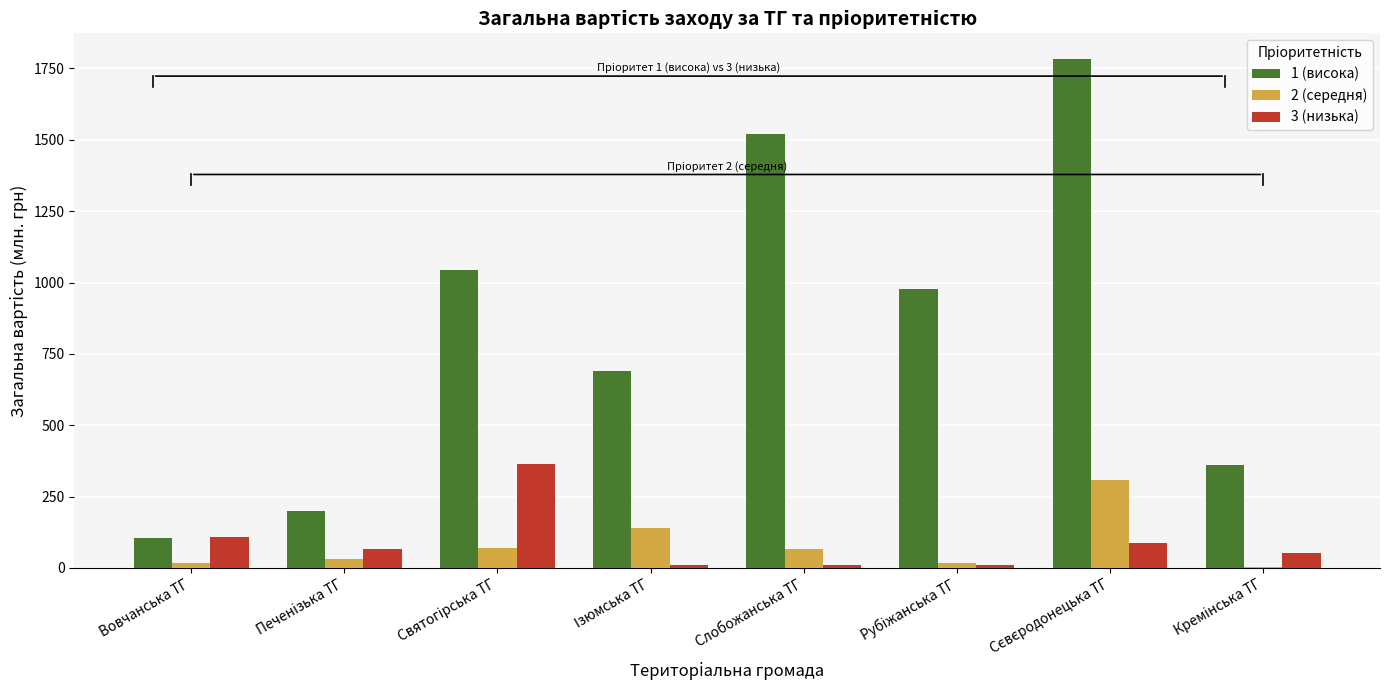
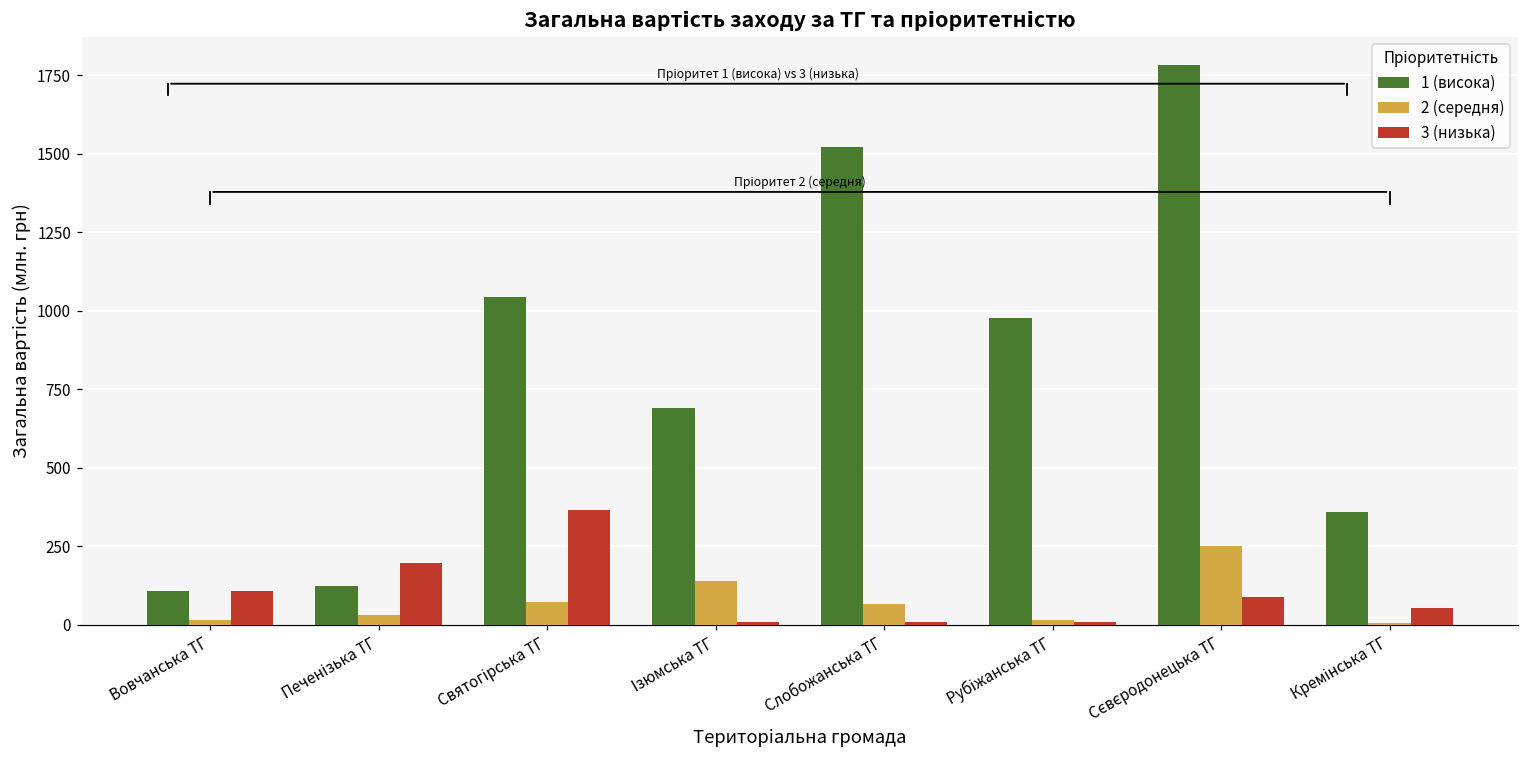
  {
    "1 (висока)": {
      "Вовчанська ТГ": 110,
-     "Печенізька ТГ": 200,
+     "Печенізька ТГ": 130,
      "Святогірська ТГ": 1040,
      "Ізюмська ТГ": 690,
      "Слобожанська ТГ": 1520,
      "Рубіжанська ТГ": 980,
      "Сєвєродонецька ТГ": 1780,
      "Кремінська ТГ": 360
    },
    "2 (середня)": {
      "Вовчанська ТГ": 20,
      "Печенізька ТГ": 30,
      "Святогірська ТГ": 70,
      "Ізюмська ТГ": 140,
      "Слобожанська ТГ": 70,
      "Рубіжанська ТГ": 20,
-     "Сєвєродонецька ТГ": 310
+     "Сєвєродонецька ТГ": 250
    },
    "3 (низька)": {
      "Вовчанська ТГ": 110,
-     "Печенізька ТГ": 70,
+     "Печенізька ТГ": 200,
      "Святогірська ТГ": 370,
      "Ізюмська ТГ": 10,
      "Слобожанська ТГ": 10,
      "Рубіжанська ТГ": 10,
      "Сєвєродонецька ТГ": 90,
      "Кремінська ТГ": 50
    }
  }
